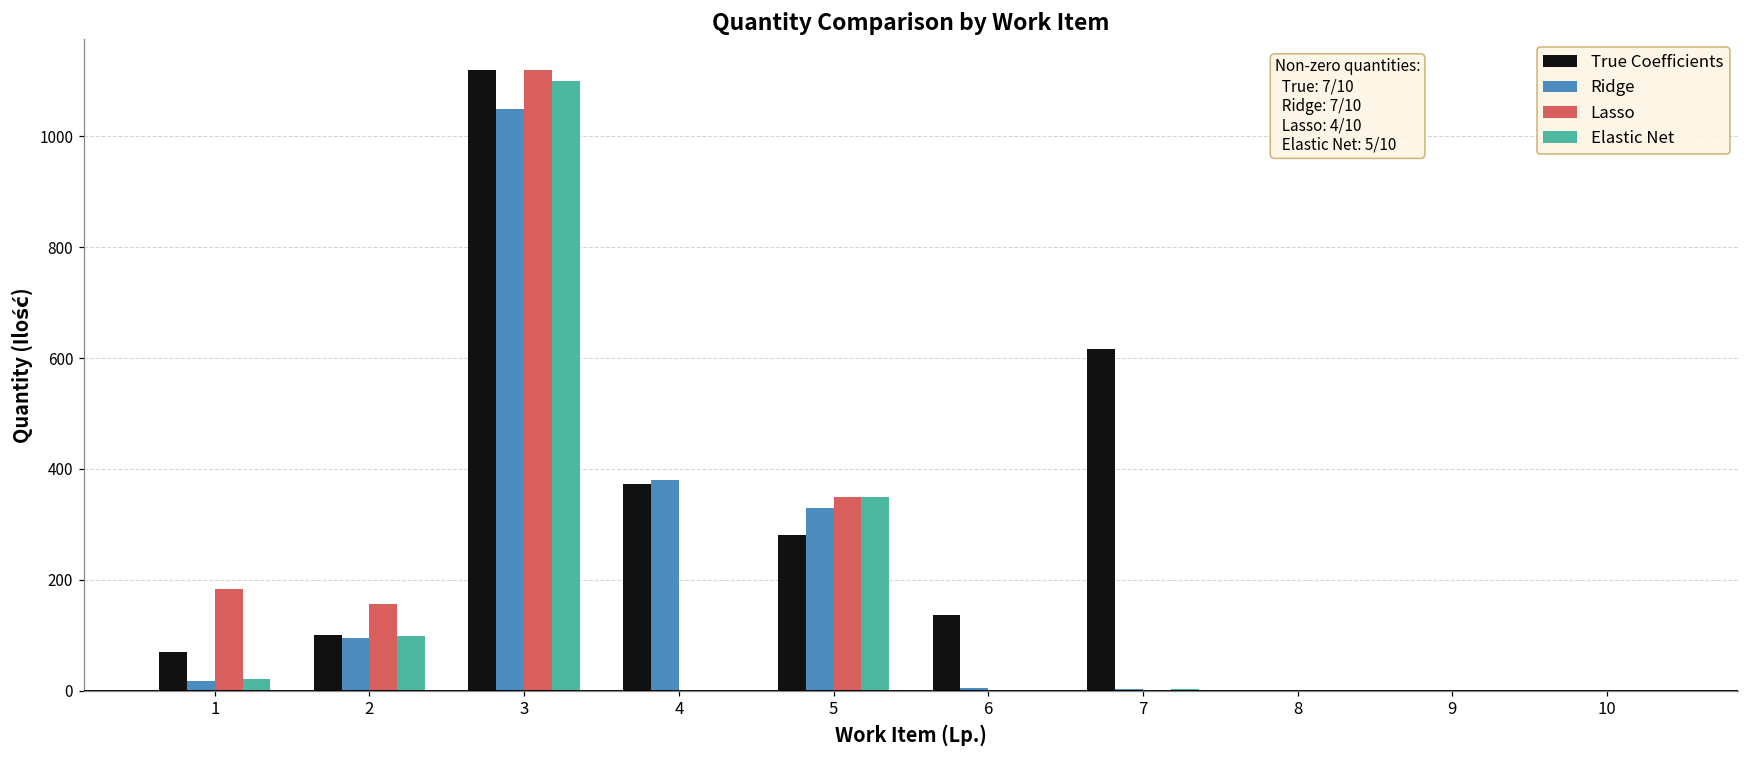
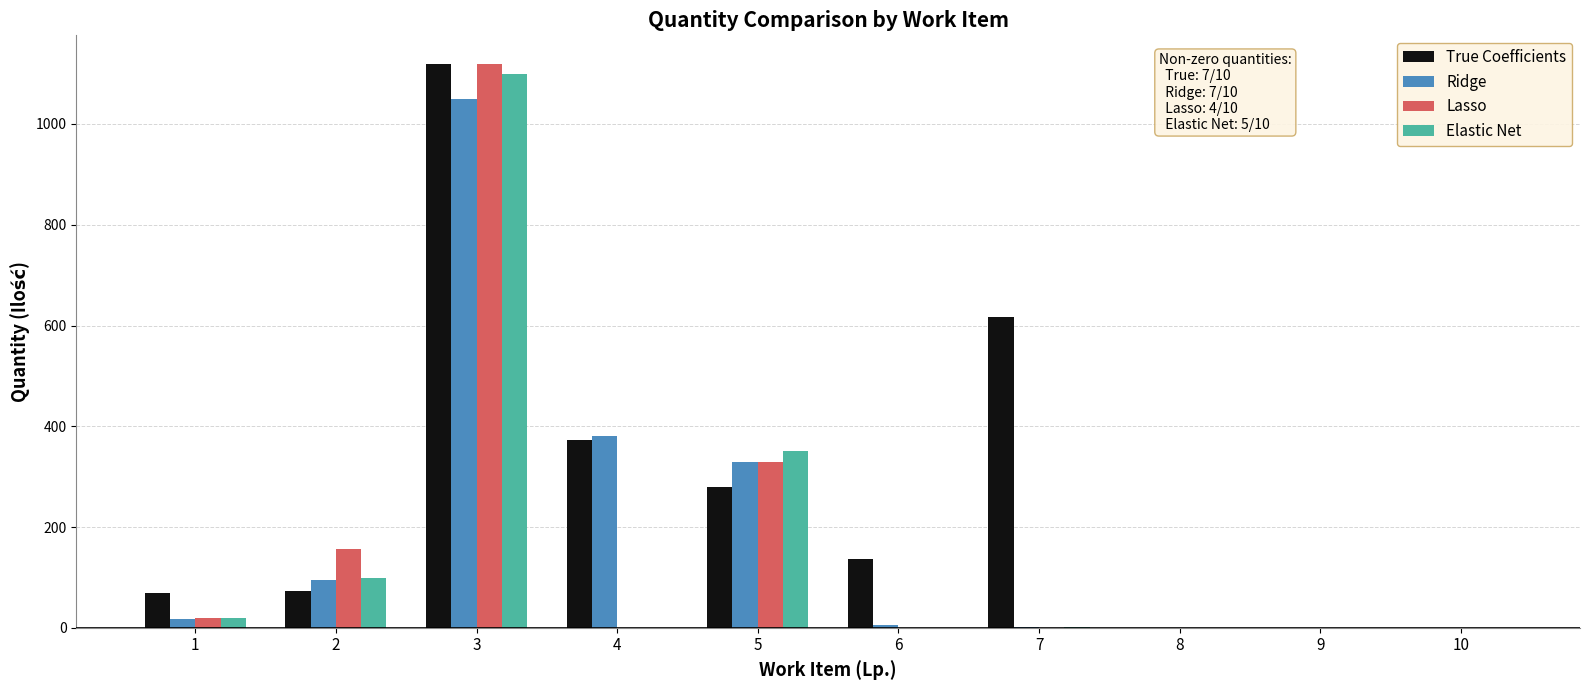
  {
    "True Coefficients": {
      "1": 70,
-     "2": 100,
+     "2": 70,
      "3": 1120,
      "4": 370,
      "5": 280,
      "6": 140,
      "7": 620,
      "8": 0,
      "9": 0,
      "10": 0
    },
    "Lasso": {
-     "1": 180,
+     "1": 20,
      "2": 160,
      "3": 1120,
      "4": 0,
-     "5": 350,
+     "5": 330,
      "6": 0,
      "7": 0,
      "8": 0,
      "9": 0,
      "10": 0
    }
  }
